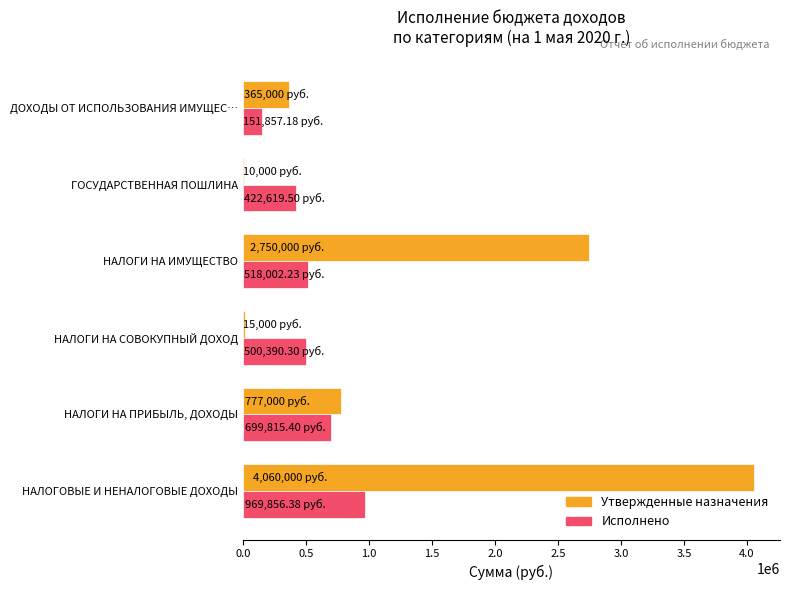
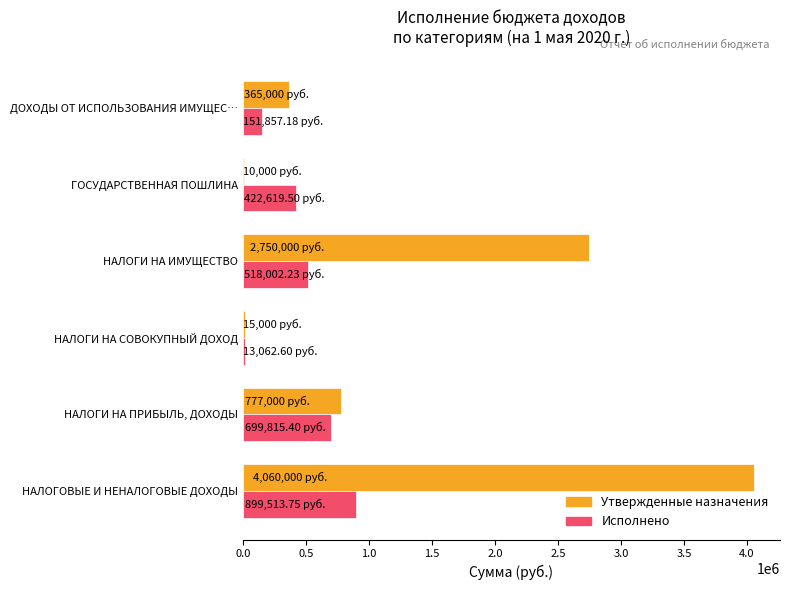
  {
    "Исполнено": {
      "ДОХОДЫ ОТ ИСПОЛЬЗОВАНИЯ ИМУЩЕС…": "151,857.18",
      "ГОСУДАРСТВЕННАЯ ПОШЛИНА": "422,619.50",
      "НАЛОГИ НА ИМУЩЕСТВО": "518,002.23",
-     "НАЛОГИ НА СОВОКУПНЫЙ ДОХОД": "500,390.30",
+     "НАЛОГИ НА СОВОКУПНЫЙ ДОХОД": "13,062.60",
      "НАЛОГИ НА ПРИБЫЛЬ, ДОХОДЫ": "699,815.40",
-     "НАЛОГОВЫЕ И НЕНАЛОГОВЫЕ ДОХОДЫ": "969,856.38"
+     "НАЛОГОВЫЕ И НЕНАЛОГОВЫЕ ДОХОДЫ": "899,513.75"
    }
  }
